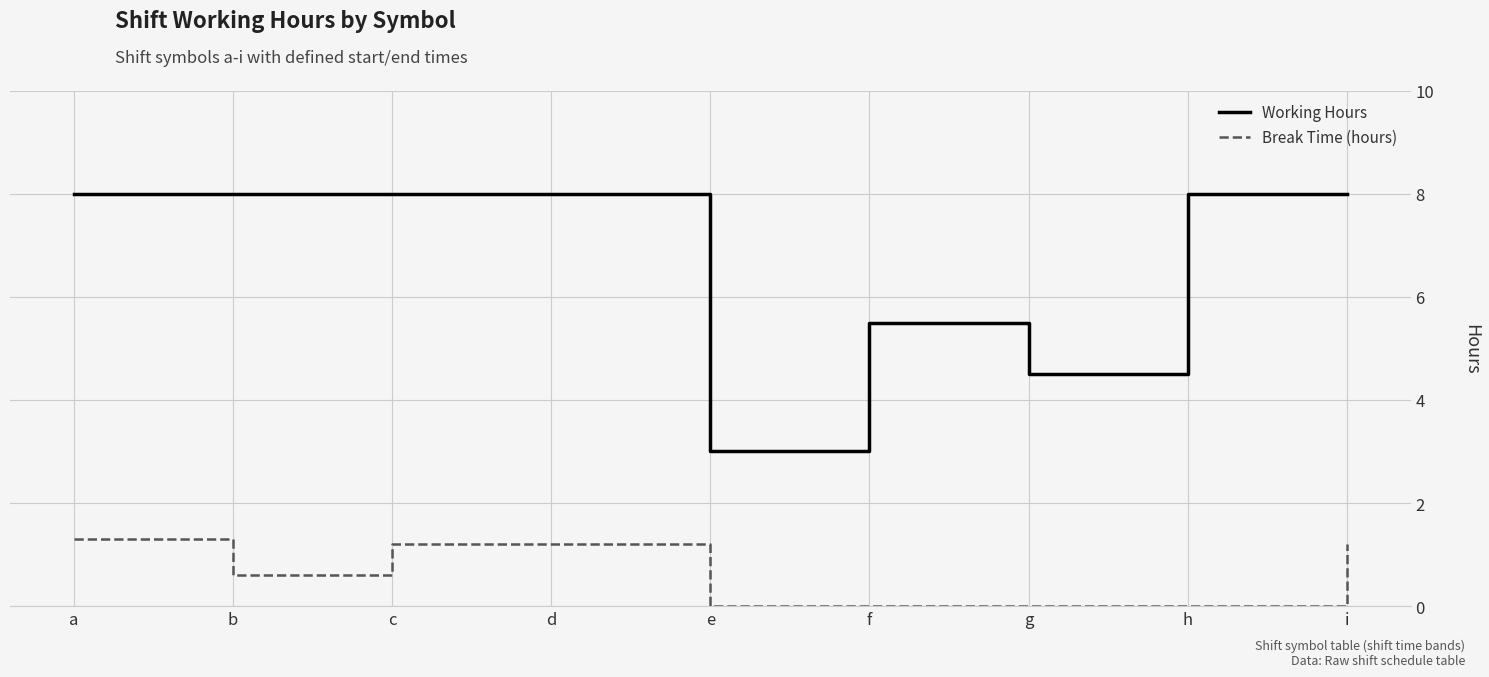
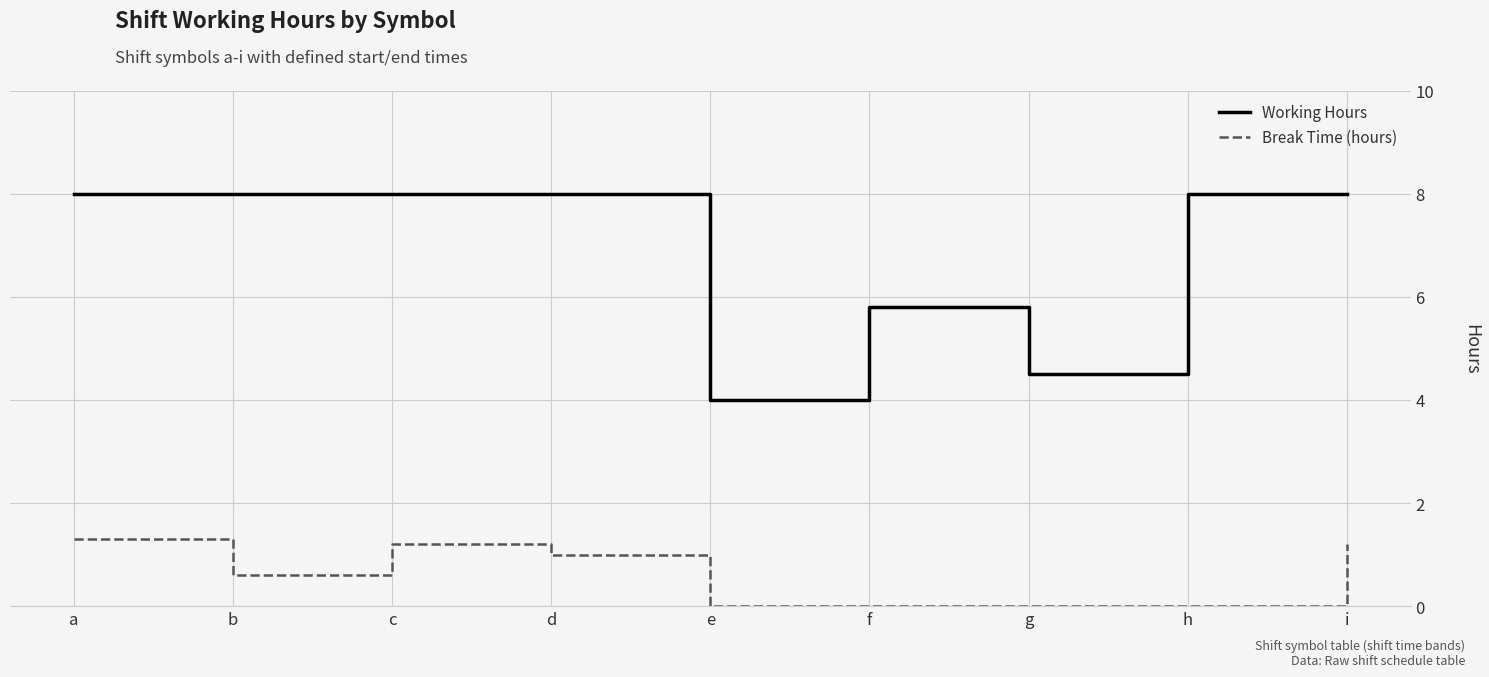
  {
    "Working Hours": {
      "a": 8.0,
      "b": 8.0,
      "c": 8.0,
      "d": 8.0,
-     "e": 3,
-     "f": 5.5,
+     "e": 4,
+     "f": 5.8,
      "g": 4.5,
      "h": 8.0,
      "i": 8.0
    },
    "Break Time (hours)": {
      "a": 1.3,
      "b": 0.6,
      "c": 1.2,
-     "d": 1.2,
+     "d": 1.0,
      "e": 0.0,
      "f": 0.0,
      "g": 0.0,
      "h": 0.0,
      "i": 1.2
    }
  }
